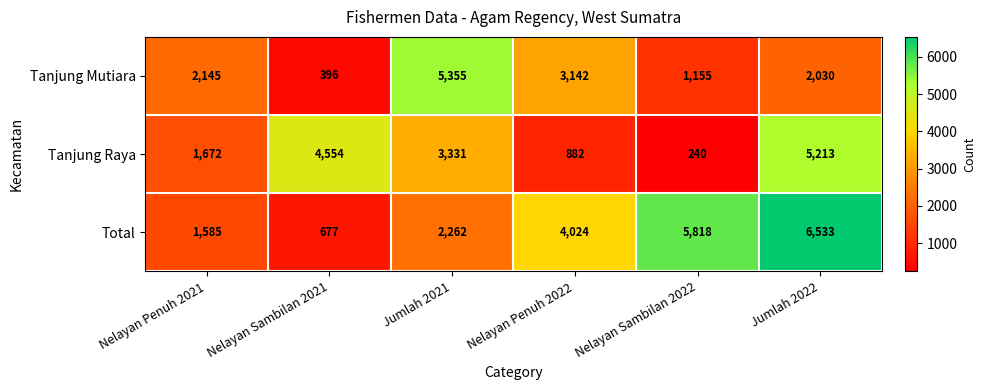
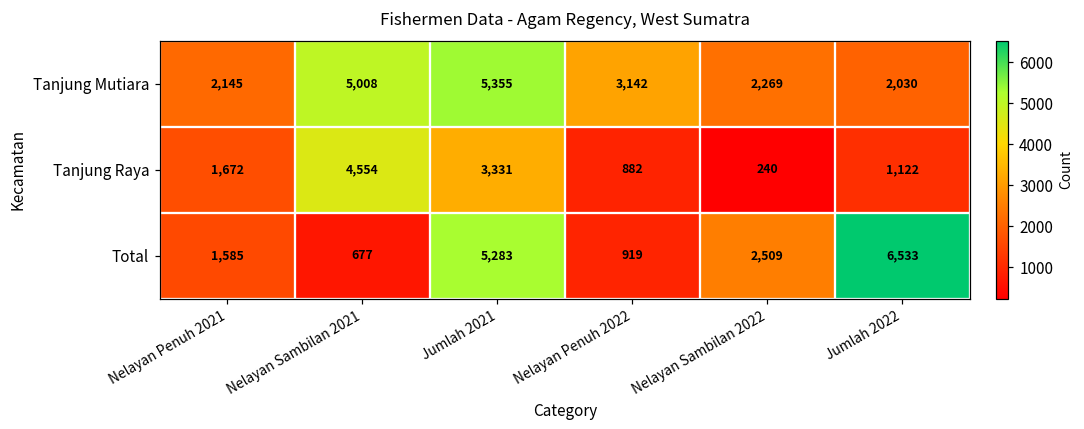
  {
    "Tanjung Mutiara": {
      "Nelayan Penuh 2021": "2,145",
-     "Nelayan Sambilan 2021": "396",
+     "Nelayan Sambilan 2021": "5,008",
      "Jumlah 2021": "5,355",
      "Nelayan Penuh 2022": "3,142",
-     "Nelayan Sambilan 2022": "1,155",
+     "Nelayan Sambilan 2022": "2,269",
      "Jumlah 2022": "2,030"
    },
    "Tanjung Raya": {
      "Nelayan Penuh 2021": "1,672",
      "Nelayan Sambilan 2021": "4,554",
      "Jumlah 2021": "3,331",
      "Nelayan Penuh 2022": "882",
      "Nelayan Sambilan 2022": "240",
-     "Jumlah 2022": "5,213"
+     "Jumlah 2022": "1,122"
    },
    "Total": {
      "Nelayan Penuh 2021": "1,585",
      "Nelayan Sambilan 2021": "677",
-     "Jumlah 2021": "2,262",
-     "Nelayan Penuh 2022": "4,024",
-     "Nelayan Sambilan 2022": "5,818",
+     "Jumlah 2021": "5,283",
+     "Nelayan Penuh 2022": "919",
+     "Nelayan Sambilan 2022": "2,509",
      "Jumlah 2022": "6,533"
    }
  }
